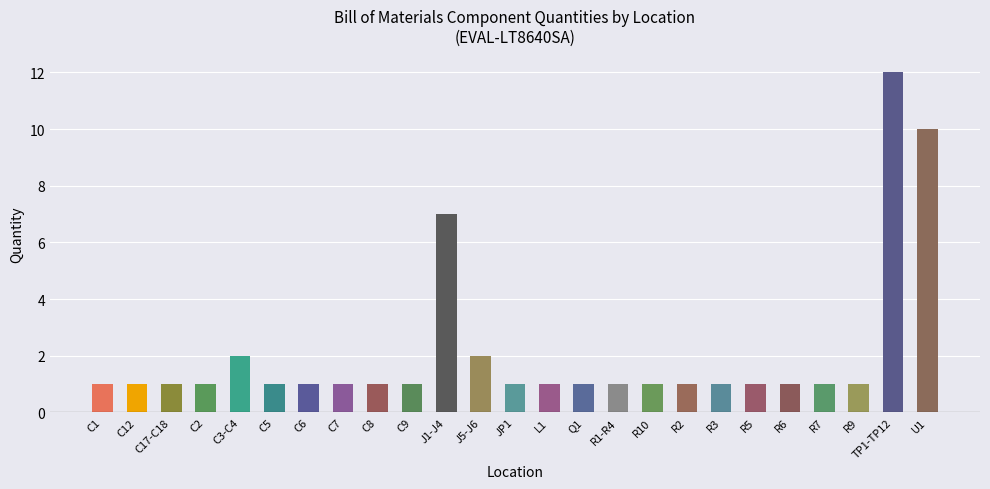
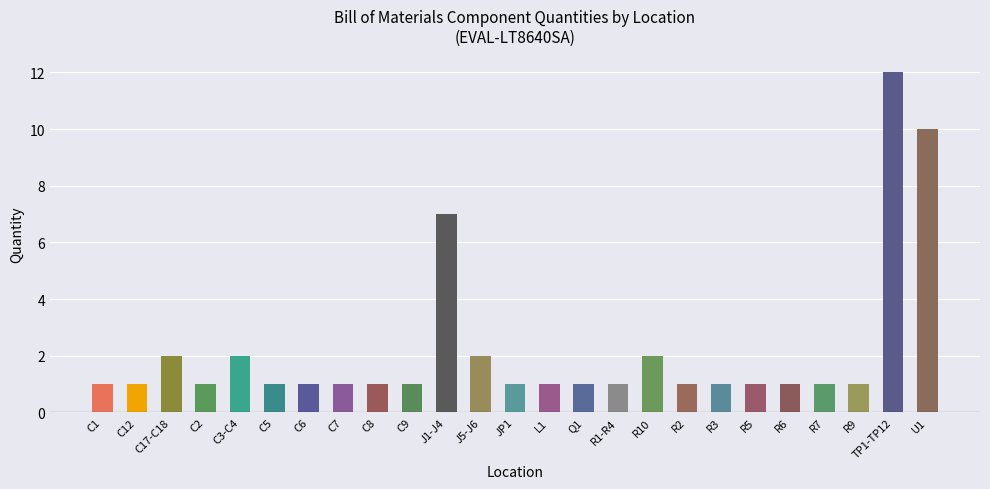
  {
    "C1": 1,
    "C12": 1,
-   "C17-C18": 1,
+   "C17-C18": 2,
    "C2": 1,
    "C3-C4": 2,
    "C5": 1,
    "C6": 1,
    "C7": 1,
    "C8": 1,
    "C9": 1,
    "J1-J4": 7,
    "J5-J6": 2,
    "JP1": 1,
    "L1": 1,
    "Q1": 1,
    "R1-R4": 1,
-   "R10": 1,
+   "R10": 2,
    "R2": 1,
    "R3": 1,
    "R5": 1,
    "R6": 1,
    "R7": 1,
    "R9": 1,
    "TP1-TP12": 12,
    "U1": 10
  }
